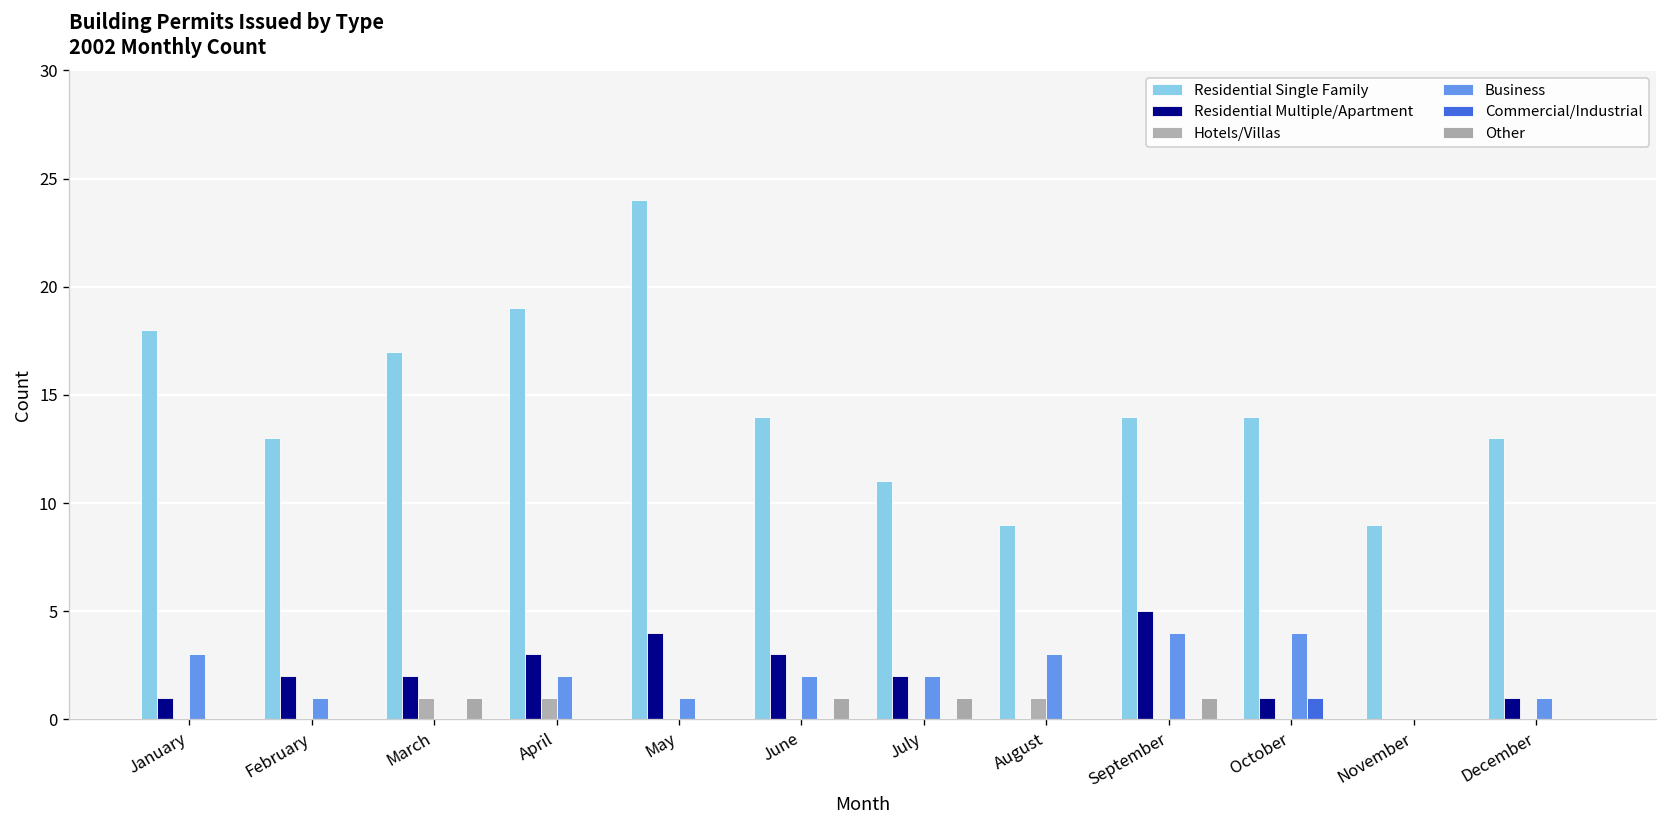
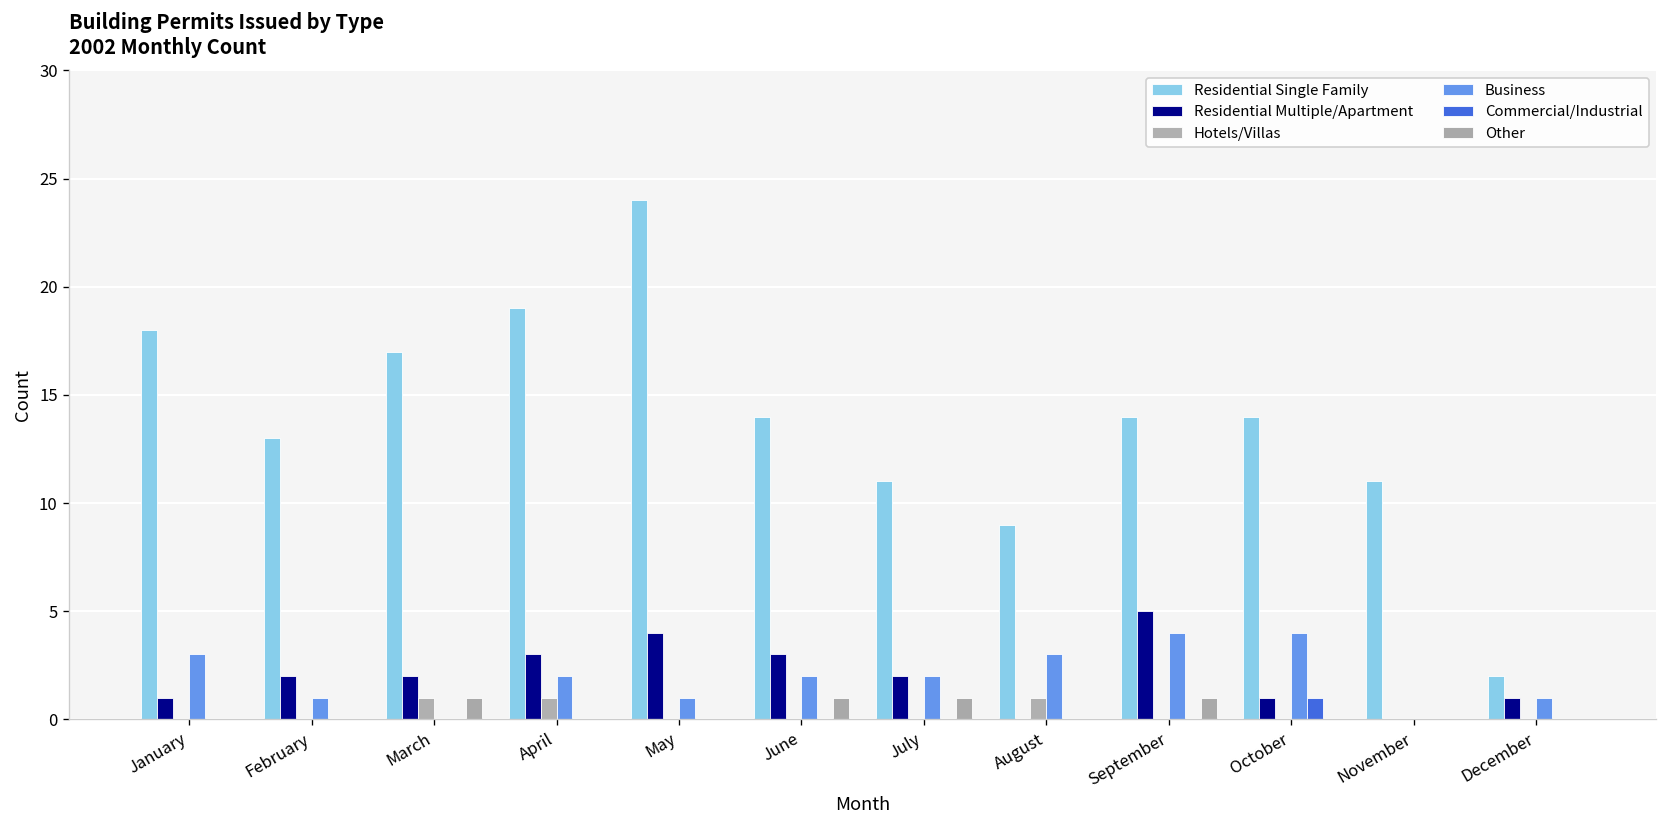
  {
    "Residential Single Family": {
      "January": 18,
      "February": 13,
      "March": 17,
      "April": 19,
      "May": 24,
      "June": 14,
      "July": 11,
      "August": 9,
      "September": 14,
      "October": 14,
-     "November": 9,
-     "December": 13
+     "November": 11,
+     "December": 2
    },
    "Residential Multiple/Apartment": {
      "January": 1,
      "February": 2,
      "March": 2,
      "April": 3,
      "May": 4,
      "June": 3,
      "July": 2,
      "August": 0,
      "September": 5,
      "October": 1,
      "November": 0,
      "December": 1
    }
  }
